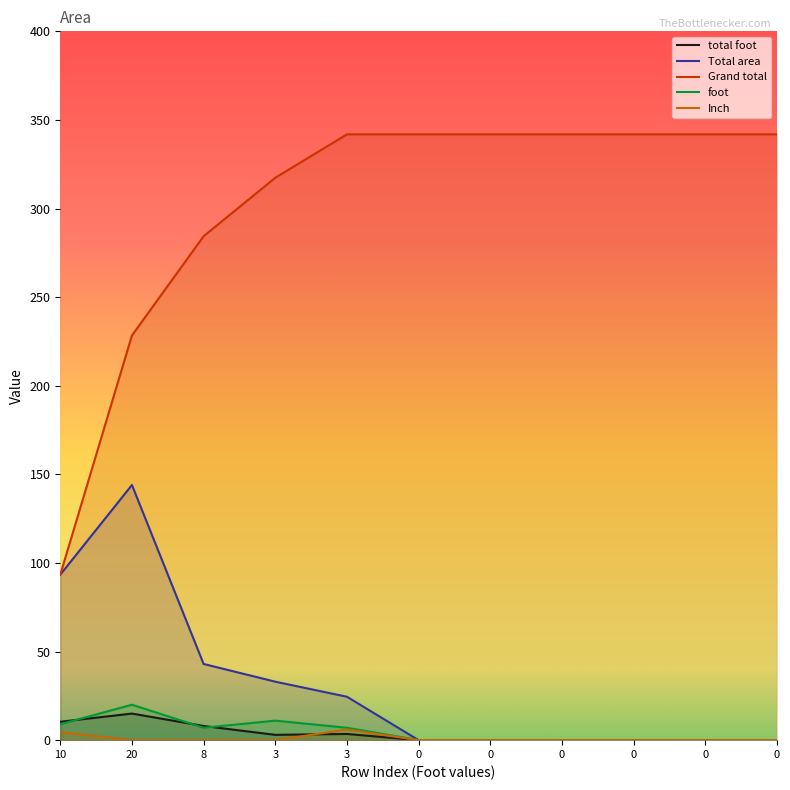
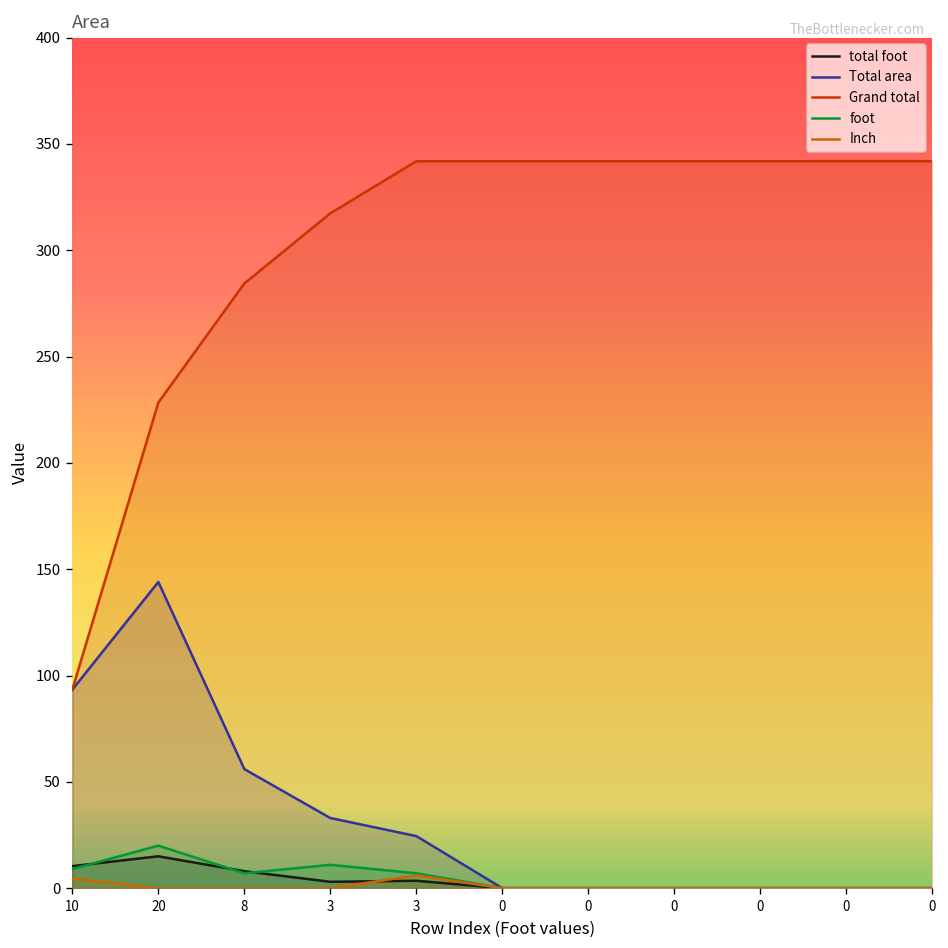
  {
    "total foot": {
      "20": 15
    },
    "Total area": {
      "20": 144,
-     "8": 43
+     "8": 56
    },
    "foot": {
      "20": 20
    }
  }
